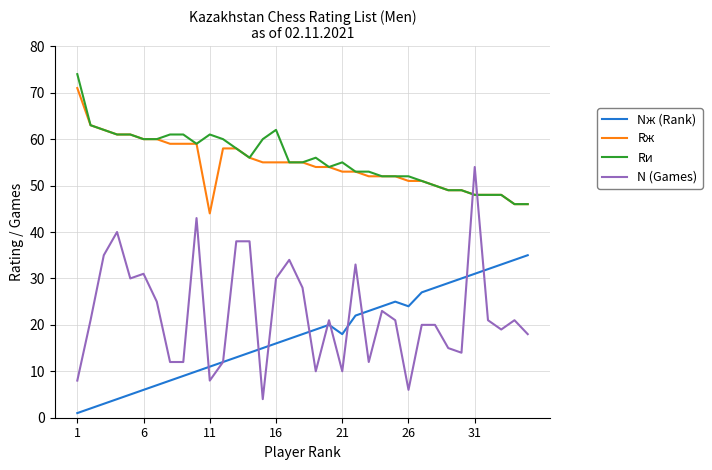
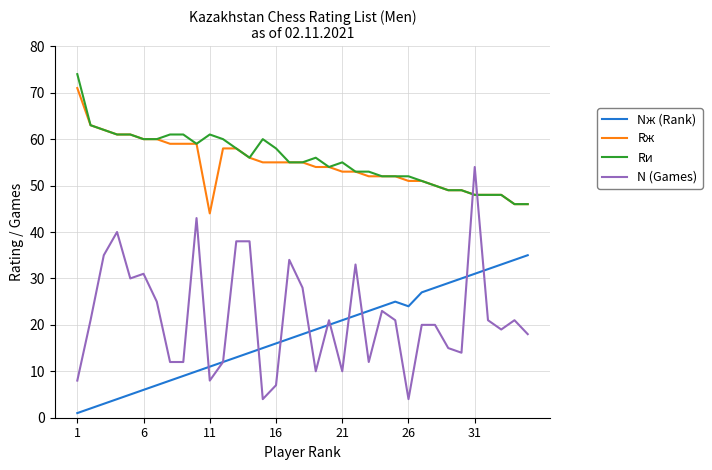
  {
    "Nж (Rank)": {
      "1": 1,
      "6": 6,
      "11": 11,
      "16": 16,
-     "21": 18,
+     "21": 21,
      "26": 24,
      "31": 31
    },
    "Rж": {
      "1": 71,
      "11": 44,
      "16": 55,
      "21": 53,
      "26": 51
    },
    "Rи": {
      "1": 74,
      "11": 61,
-     "16": 62,
+     "16": 58,
      "21": 55,
      "26": 52
    },
    "N (Games)": {
      "1": 8,
      "6": 31,
      "11": 8,
-     "16": 30,
+     "16": 7,
      "21": 10,
-     "26": 6,
+     "26": 4,
      "31": 54
    }
  }
